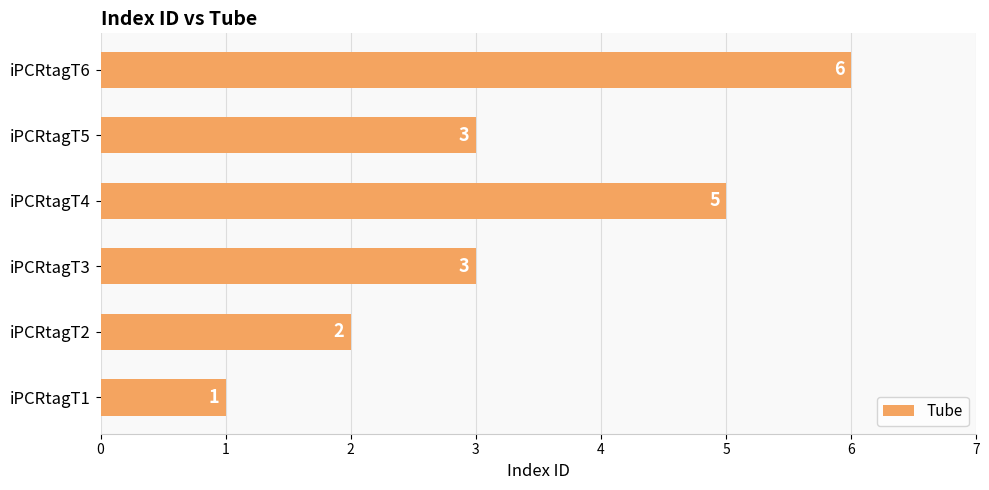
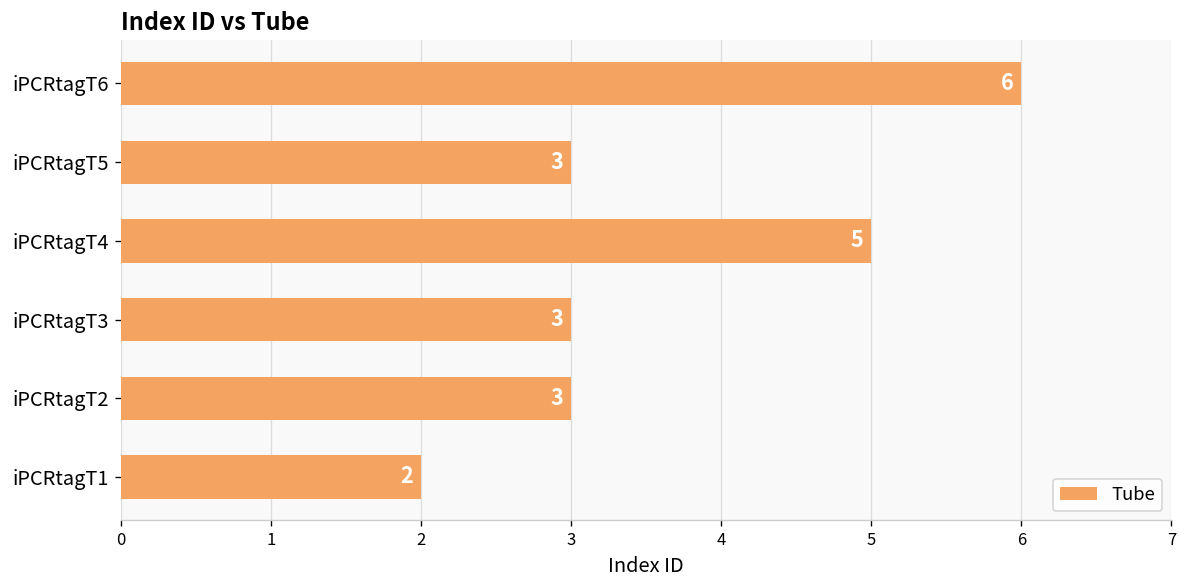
  {
    "iPCRtagT6": 6,
    "iPCRtagT5": 3,
    "iPCRtagT4": 5,
    "iPCRtagT3": 3,
-   "iPCRtagT2": 2,
-   "iPCRtagT1": 1
+   "iPCRtagT2": 3,
+   "iPCRtagT1": 2
  }
